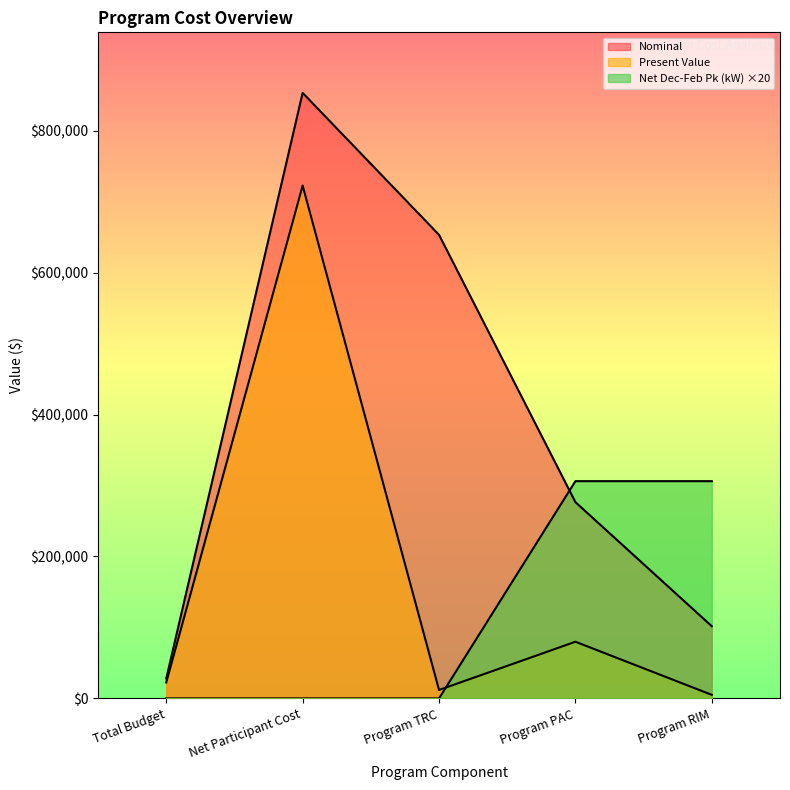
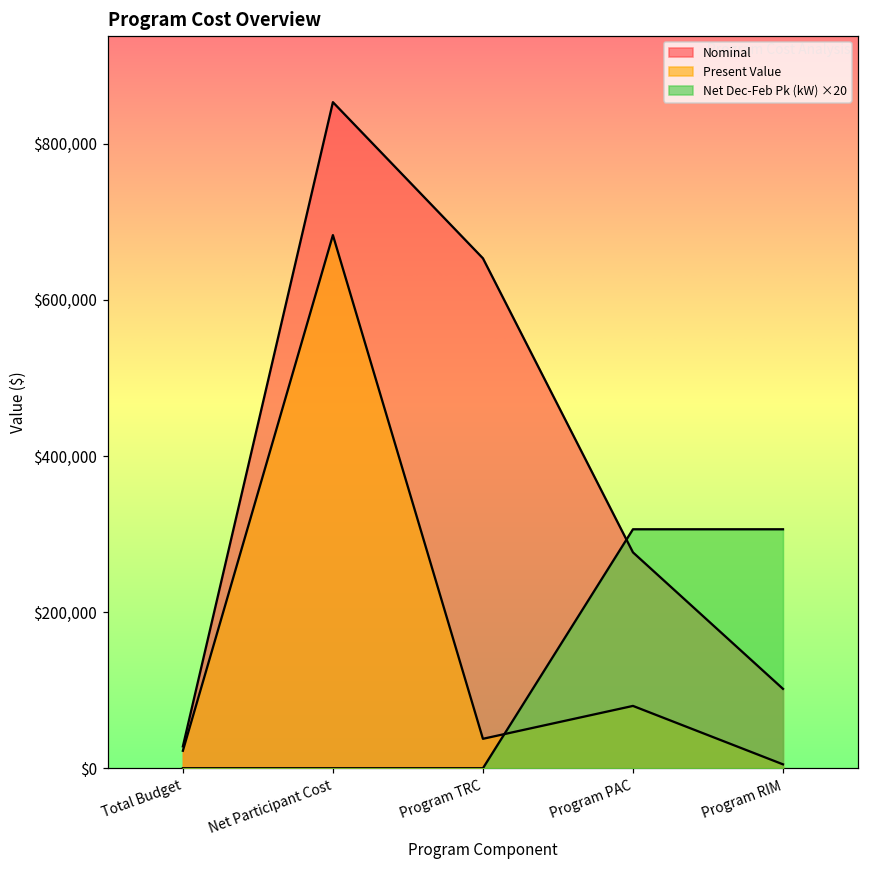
  {
    "Nominal": {
      "Total Budget": "$30,000",
      "Net Participant Cost": "$850,000",
      "Program TRC": "$650,000",
      "Program PAC": "$280,000",
      "Program RIM": "$100,000"
    },
    "Present Value": {
      "Total Budget": "$20,000",
-     "Net Participant Cost": "$720,000",
-     "Program TRC": "$10,000",
+     "Net Participant Cost": "$680,000",
+     "Program TRC": "$40,000",
      "Program PAC": "$80,000",
      "Program RIM": "$0"
    },
    "Net Dec-Feb Pk (kW) ×20": {
      "Total Budget": "$0",
      "Net Participant Cost": "$0",
      "Program TRC": "$0",
      "Program PAC": "$310,000",
      "Program RIM": "$310,000"
    }
  }
